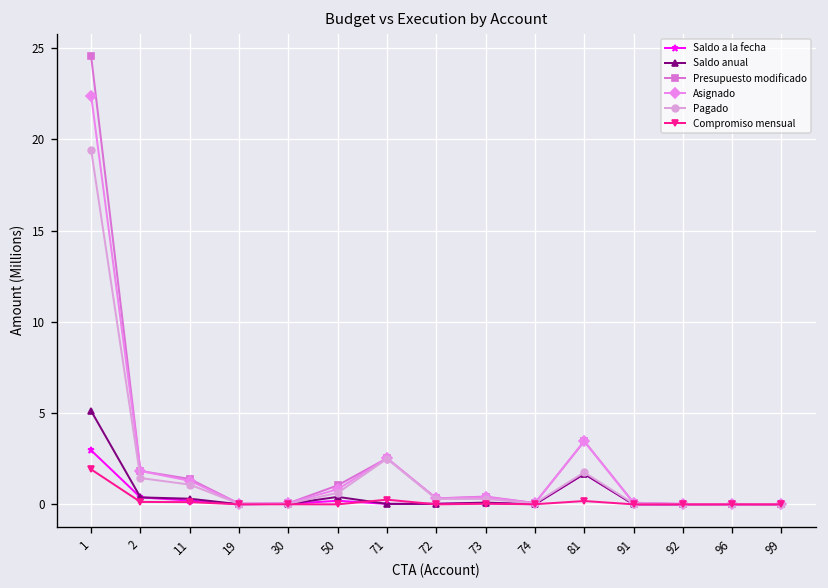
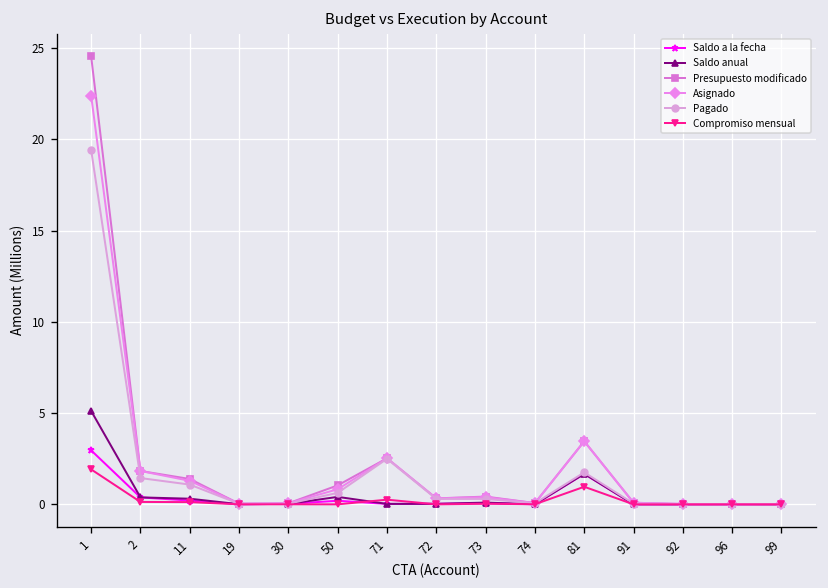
  {
    "Saldo a la fecha": {
      "1": 3.0,
      "50": 0.2
    },
    "Saldo anual": {
      "1": 5.1,
      "50": 0.4
    },
    "Compromiso mensual": {
      "1": 1.9,
      "2": 0.1,
      "50": 0.0,
      "71": 0.3,
-     "81": 0.2
+     "81": 1.0
    }
  }
